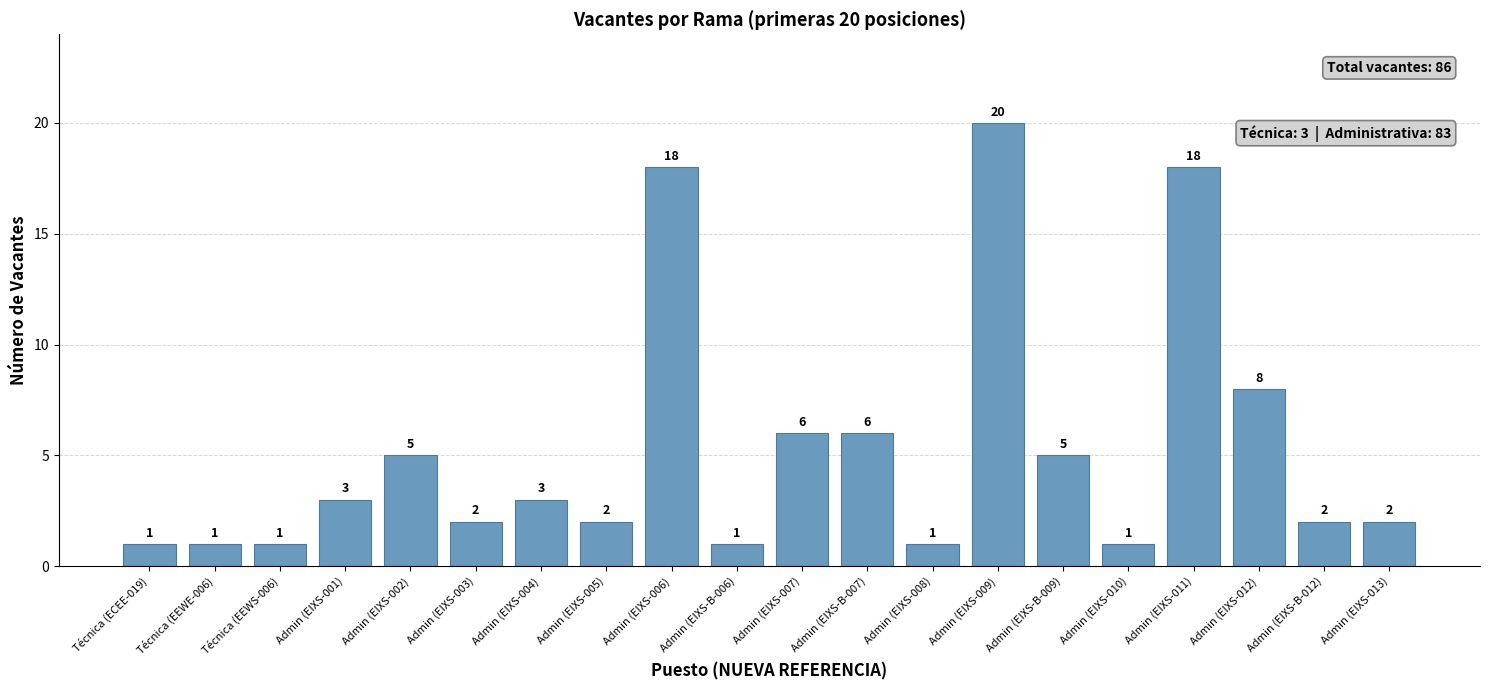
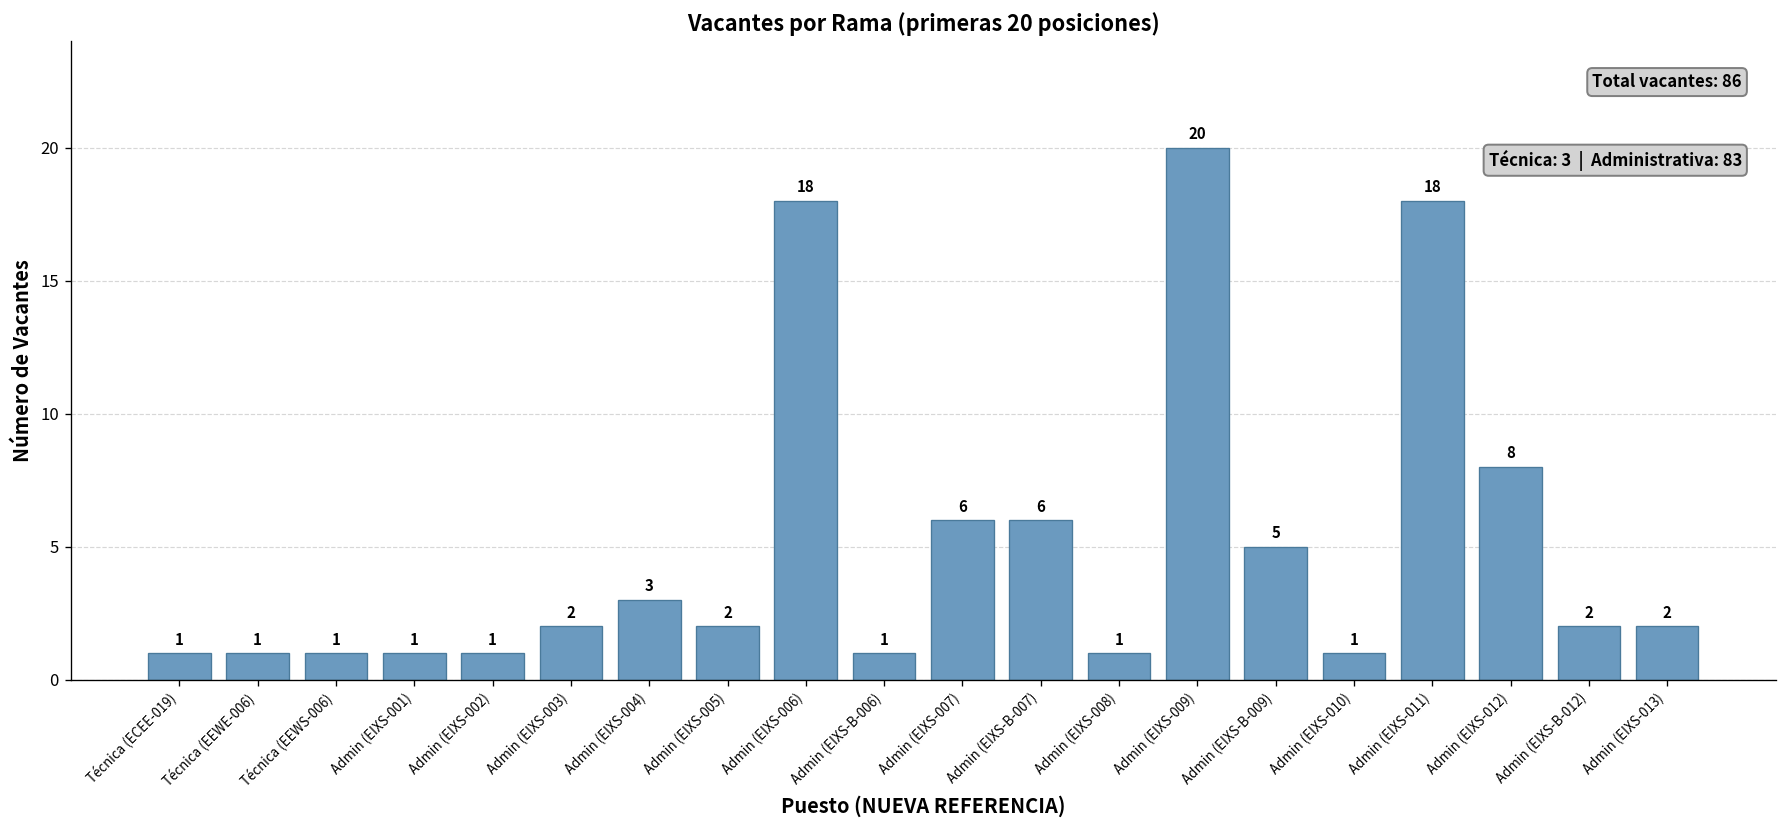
  {
    "Técnica (ECEE-019)": 1,
    "Técnica (EEWE-006)": 1,
    "Técnica (EEWS-006)": 1,
-   "Admin (EIXS-001)": 3,
-   "Admin (EIXS-002)": 5,
+   "Admin (EIXS-001)": 1,
+   "Admin (EIXS-002)": 1,
    "Admin (EIXS-003)": 2,
    "Admin (EIXS-004)": 3,
    "Admin (EIXS-005)": 2,
    "Admin (EIXS-006)": 18,
    "Admin (EIXS-B-006)": 1,
    "Admin (EIXS-007)": 6,
    "Admin (EIXS-B-007)": 6,
    "Admin (EIXS-008)": 1,
    "Admin (EIXS-009)": 20,
    "Admin (EIXS-B-009)": 5,
    "Admin (EIXS-010)": 1,
    "Admin (EIXS-011)": 18,
    "Admin (EIXS-012)": 8,
    "Admin (EIXS-B-012)": 2,
    "Admin (EIXS-013)": 2
  }
